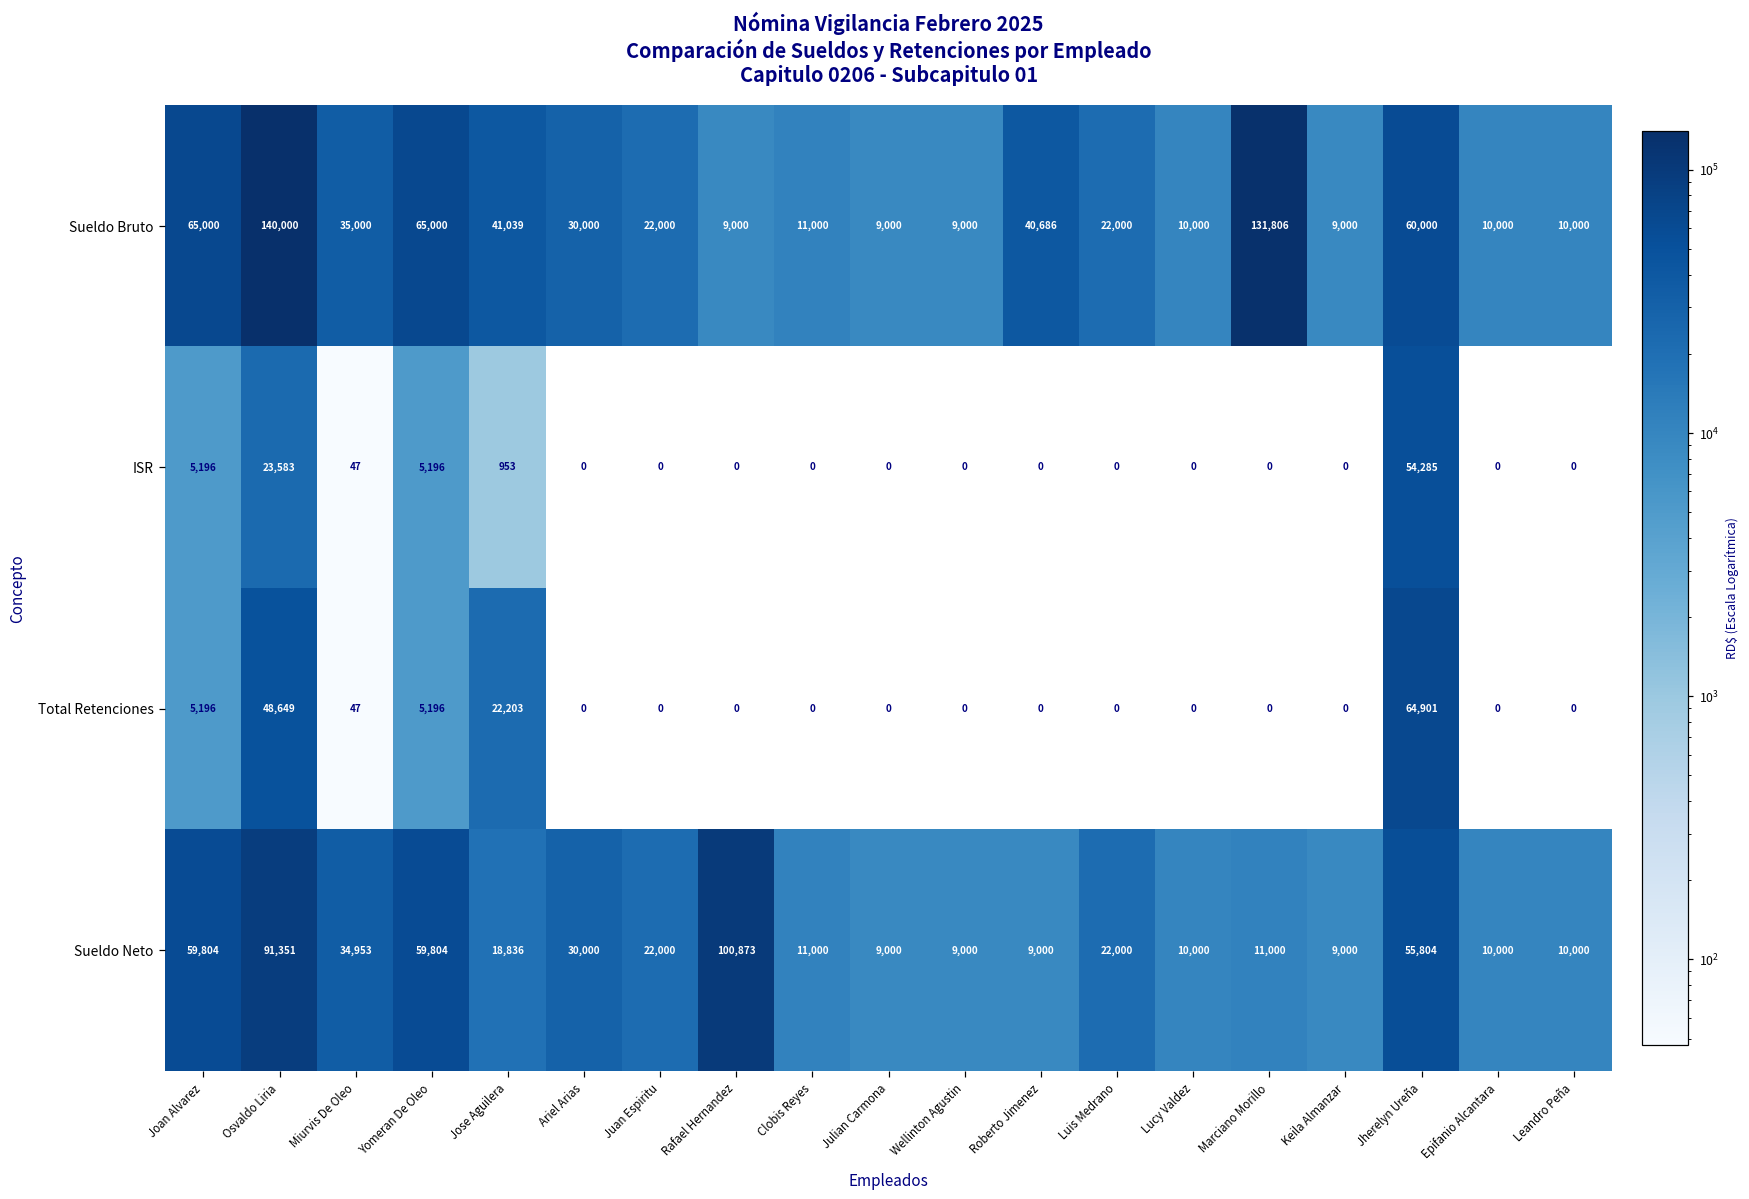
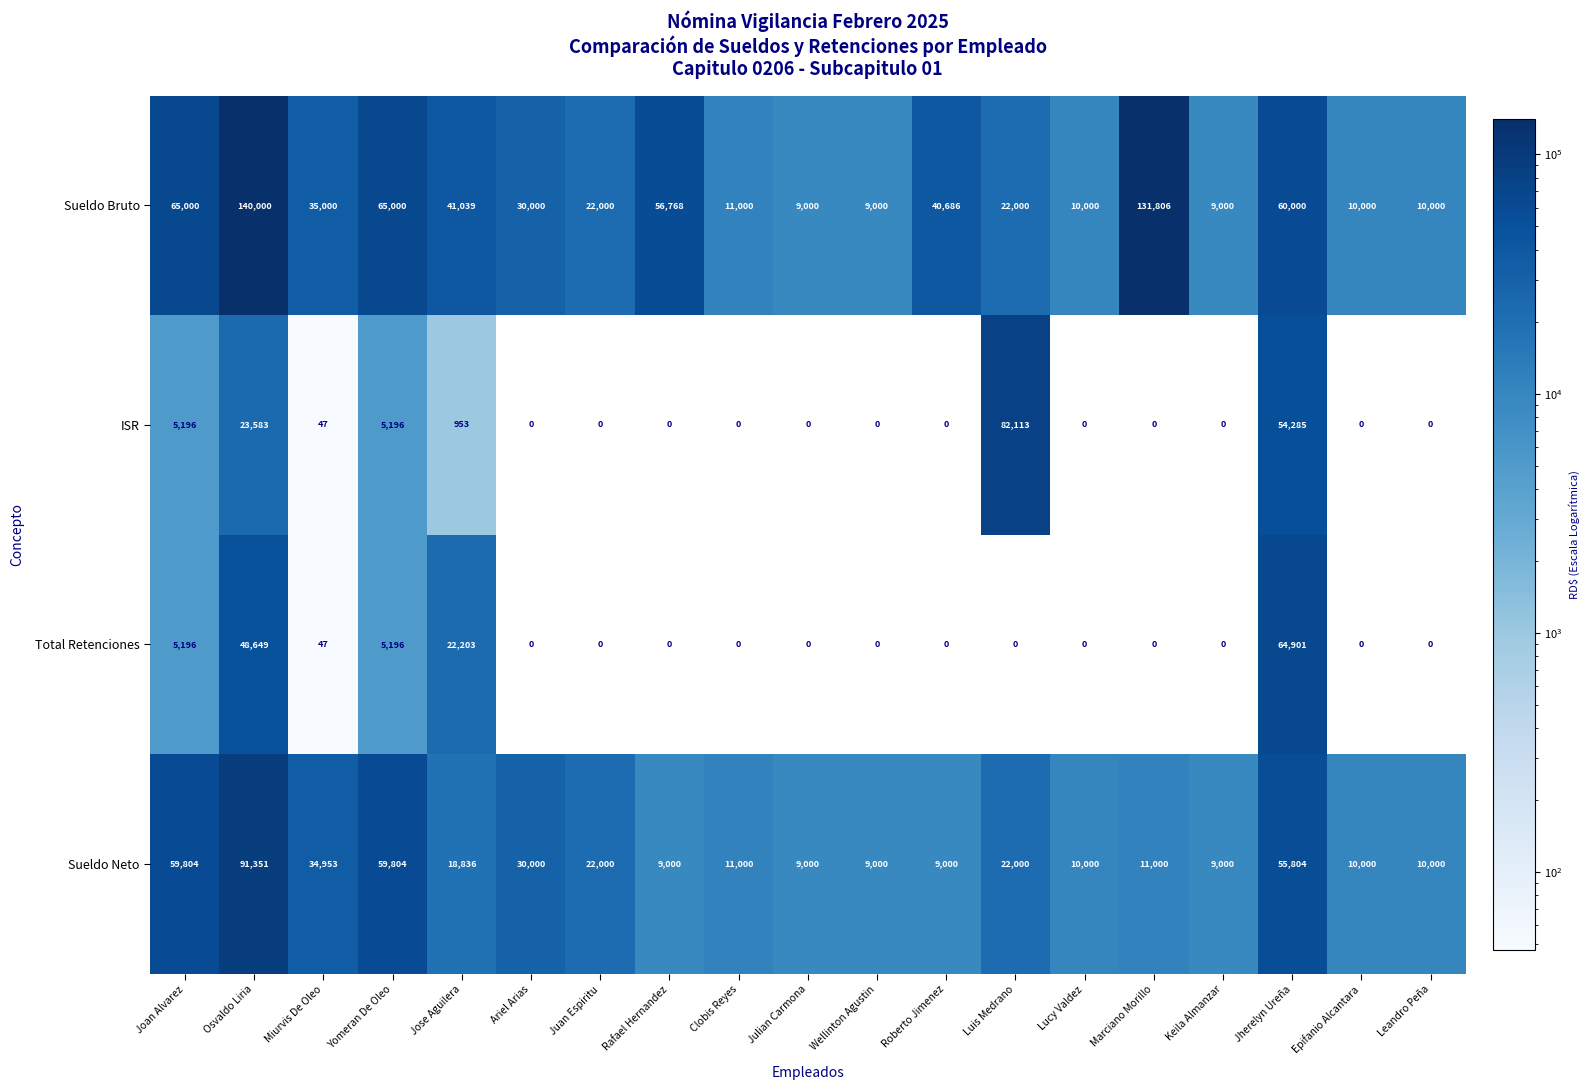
  {
    "Sueldo Bruto": {
      "Joan Alvarez": "65,000",
      "Osvaldo Liria": "140,000",
      "Miurvis De Oleo": "35,000",
      "Yomeran De Oleo": "65,000",
      "Jose Aguilera": "41,039",
      "Ariel Arias": "30,000",
      "Juan Espiritu": "22,000",
-     "Rafael Hernandez": "9,000",
+     "Rafael Hernandez": "56,768",
      "Clobis Reyes": "11,000",
      "Julian Carmona": "9,000",
      "Wellinton Agustin": "9,000",
      "Roberto Jimenez": "40,686",
      "Luis Medrano": "22,000",
      "Lucy Valdez": "10,000",
      "Marciano Morillo": "131,806",
      "Keila Almanzar": "9,000",
      "Jherelyn Ureña": "60,000",
      "Epifanio Alcantara": "10,000",
      "Leandro Peña": "10,000"
    },
    "ISR": {
      "Joan Alvarez": "5,196",
      "Osvaldo Liria": "23,583",
      "Miurvis De Oleo": "47",
      "Yomeran De Oleo": "5,196",
      "Jose Aguilera": "953",
      "Ariel Arias": "0",
      "Juan Espiritu": "0",
      "Rafael Hernandez": "0",
      "Clobis Reyes": "0",
      "Julian Carmona": "0",
      "Wellinton Agustin": "0",
      "Roberto Jimenez": "0",
-     "Luis Medrano": "0",
+     "Luis Medrano": "82,113",
      "Lucy Valdez": "0",
      "Marciano Morillo": "0",
      "Keila Almanzar": "0",
      "Jherelyn Ureña": "54,285",
      "Epifanio Alcantara": "0",
      "Leandro Peña": "0"
    },
    "Total Retenciones": {
      "Joan Alvarez": "5,196",
      "Osvaldo Liria": "48,649",
      "Miurvis De Oleo": "47",
      "Yomeran De Oleo": "5,196",
      "Jose Aguilera": "22,203",
      "Ariel Arias": "0",
      "Juan Espiritu": "0",
      "Rafael Hernandez": "0",
      "Clobis Reyes": "0",
      "Julian Carmona": "0",
      "Wellinton Agustin": "0",
      "Roberto Jimenez": "0",
      "Luis Medrano": "0",
      "Lucy Valdez": "0",
      "Marciano Morillo": "0",
      "Keila Almanzar": "0",
      "Jherelyn Ureña": "64,901",
      "Epifanio Alcantara": "0",
      "Leandro Peña": "0"
    },
    "Sueldo Neto": {
      "Joan Alvarez": "59,804",
      "Osvaldo Liria": "91,351",
      "Miurvis De Oleo": "34,953",
      "Yomeran De Oleo": "59,804",
      "Jose Aguilera": "18,836",
      "Ariel Arias": "30,000",
      "Juan Espiritu": "22,000",
-     "Rafael Hernandez": "100,873",
+     "Rafael Hernandez": "9,000",
      "Clobis Reyes": "11,000",
      "Julian Carmona": "9,000",
      "Wellinton Agustin": "9,000",
      "Roberto Jimenez": "9,000",
      "Luis Medrano": "22,000",
      "Lucy Valdez": "10,000",
      "Marciano Morillo": "11,000",
      "Keila Almanzar": "9,000",
      "Jherelyn Ureña": "55,804",
      "Epifanio Alcantara": "10,000",
      "Leandro Peña": "10,000"
    }
  }
